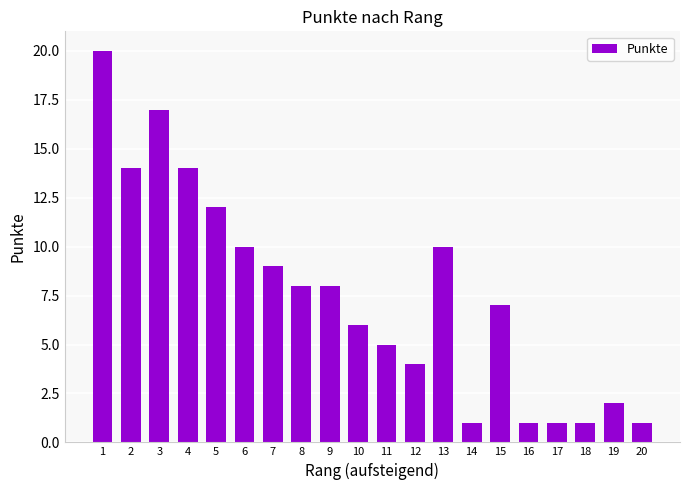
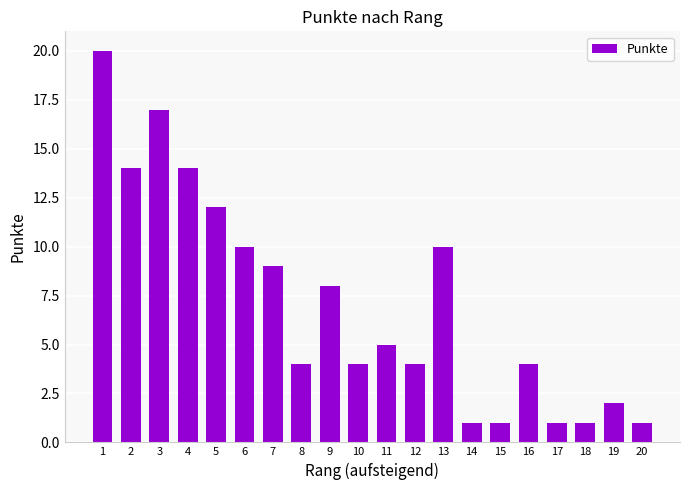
  {
    "1": 20,
    "2": 14,
    "3": 17,
    "4": 14,
    "5": 12,
    "6": 10,
    "7": 9,
-   "8": 8,
+   "8": 4,
    "9": 8,
-   "10": 6,
+   "10": 4,
    "11": 5,
    "12": 4,
    "13": 10,
    "14": 1,
-   "15": 7,
-   "16": 1,
+   "15": 1,
+   "16": 4,
    "17": 1,
    "18": 1,
    "19": 2,
    "20": 1
  }
